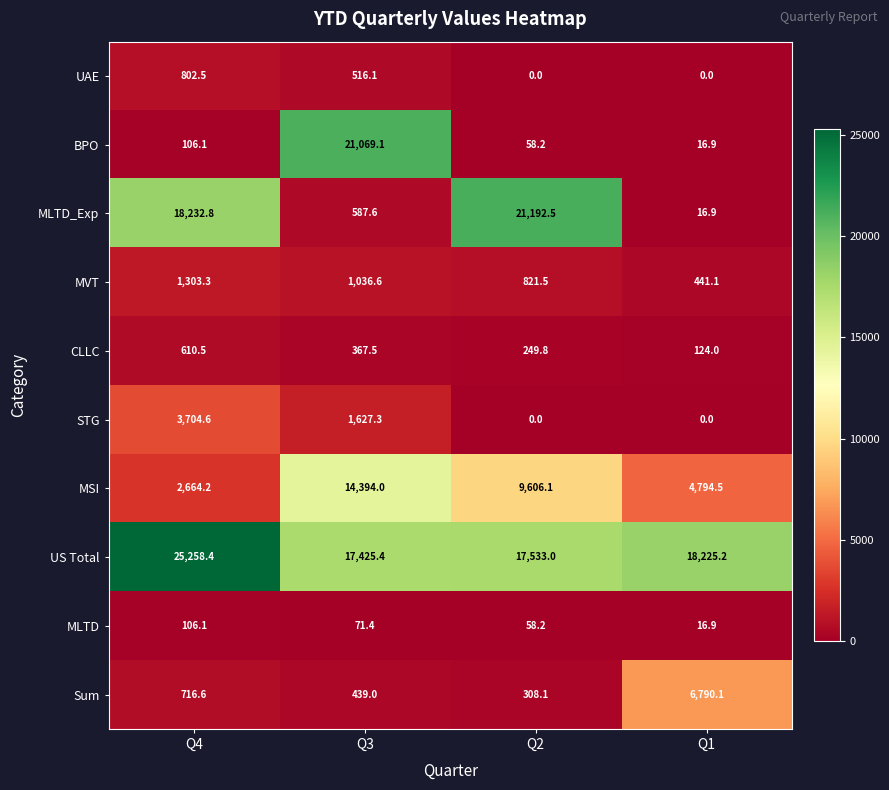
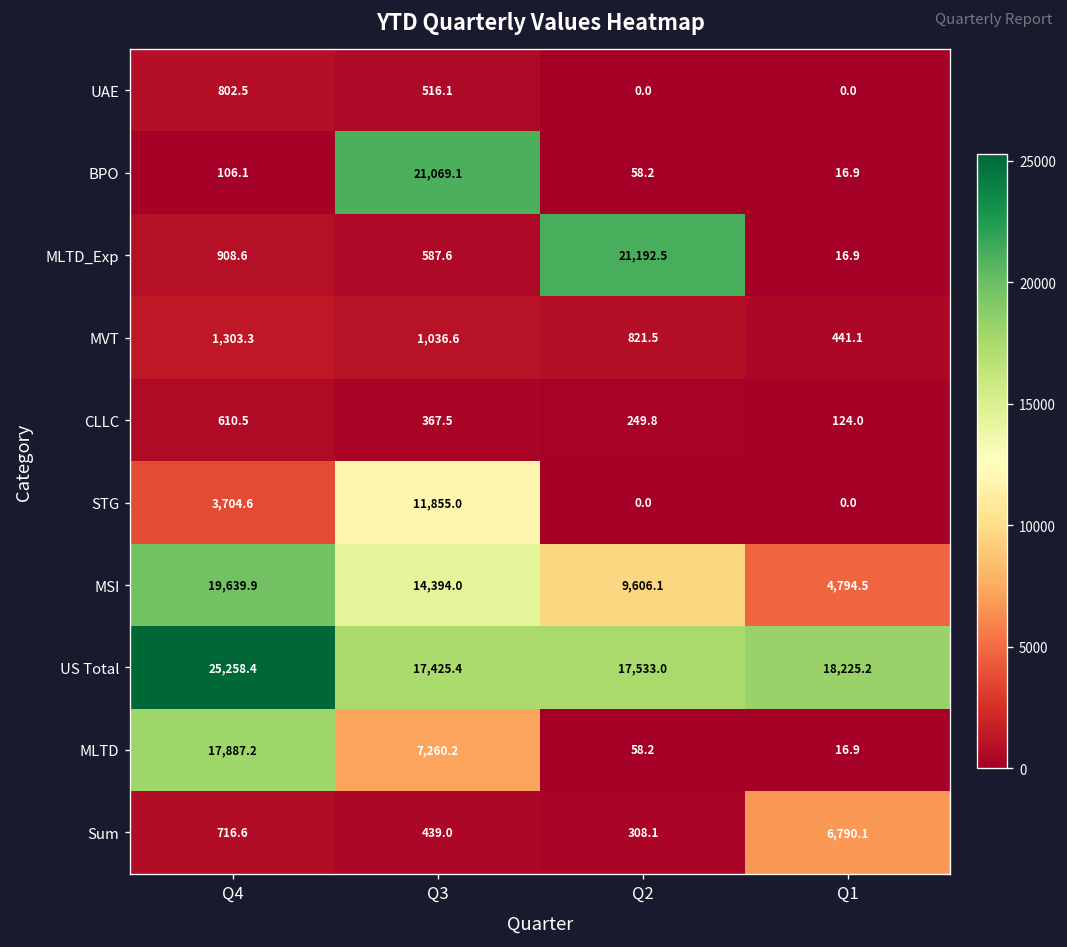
  {
    "UAE": {
      "Q4": "802.5",
      "Q3": "516.1",
      "Q2": "0.0",
      "Q1": "0.0"
    },
    "BPO": {
      "Q4": "106.1",
      "Q3": "21,069.1",
      "Q2": "58.2",
      "Q1": "16.9"
    },
    "MLTD_Exp": {
-     "Q4": "18,232.8",
+     "Q4": "908.6",
      "Q3": "587.6",
      "Q2": "21,192.5",
      "Q1": "16.9"
    },
    "MVT": {
      "Q4": "1,303.3",
      "Q3": "1,036.6",
      "Q2": "821.5",
      "Q1": "441.1"
    },
    "CLLC": {
      "Q4": "610.5",
      "Q3": "367.5",
      "Q2": "249.8",
      "Q1": "124.0"
    },
    "STG": {
      "Q4": "3,704.6",
-     "Q3": "1,627.3",
+     "Q3": "11,855.0",
      "Q2": "0.0",
      "Q1": "0.0"
    },
    "MSI": {
-     "Q4": "2,664.2",
+     "Q4": "19,639.9",
      "Q3": "14,394.0",
      "Q2": "9,606.1",
      "Q1": "4,794.5"
    },
    "US Total": {
      "Q4": "25,258.4",
      "Q3": "17,425.4",
      "Q2": "17,533.0",
      "Q1": "18,225.2"
    },
    "MLTD": {
-     "Q4": "106.1",
-     "Q3": "71.4",
+     "Q4": "17,887.2",
+     "Q3": "7,260.2",
      "Q2": "58.2",
      "Q1": "16.9"
    },
    "Sum": {
      "Q4": "716.6",
      "Q3": "439.0",
      "Q2": "308.1",
      "Q1": "6,790.1"
    }
  }
